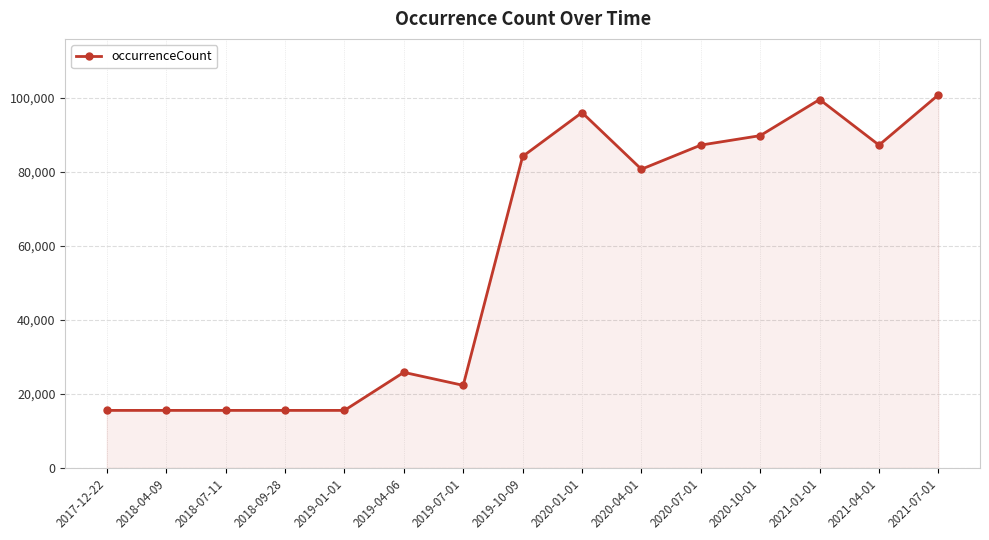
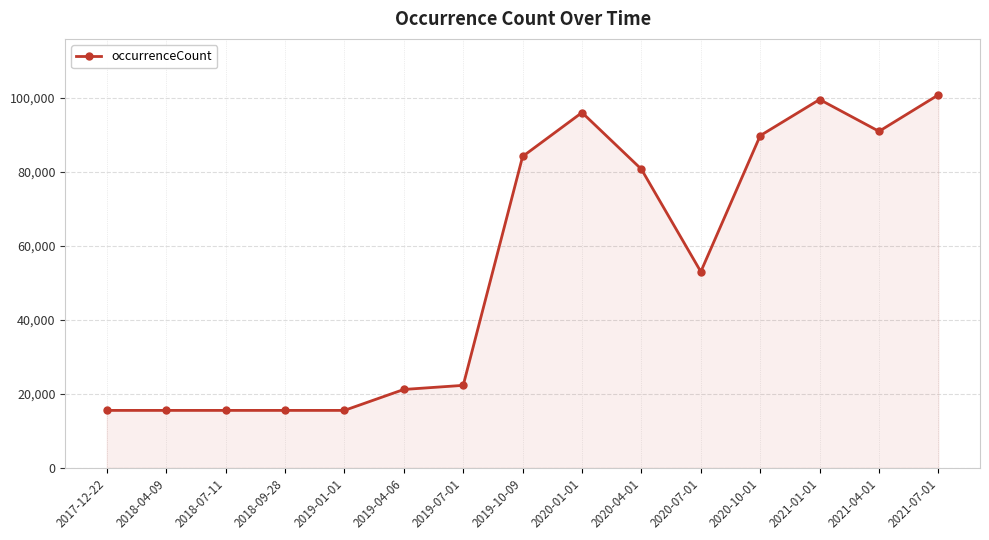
  {
    "2017-12-22": "16,000",
    "2018-04-09": "16,000",
    "2018-07-11": "16,000",
    "2018-09-28": "16,000",
    "2019-01-01": "16,000",
-   "2019-04-06": "26,000",
+   "2019-04-06": "21,000",
    "2019-07-01": "22,000",
    "2019-10-09": "84,000",
    "2020-01-01": "96,000",
    "2020-04-01": "81,000",
-   "2020-07-01": "87,000",
+   "2020-07-01": "53,000",
    "2020-10-01": "90,000",
    "2021-01-01": "100,000",
-   "2021-04-01": "87,000",
+   "2021-04-01": "91,000",
    "2021-07-01": "101,000"
  }
